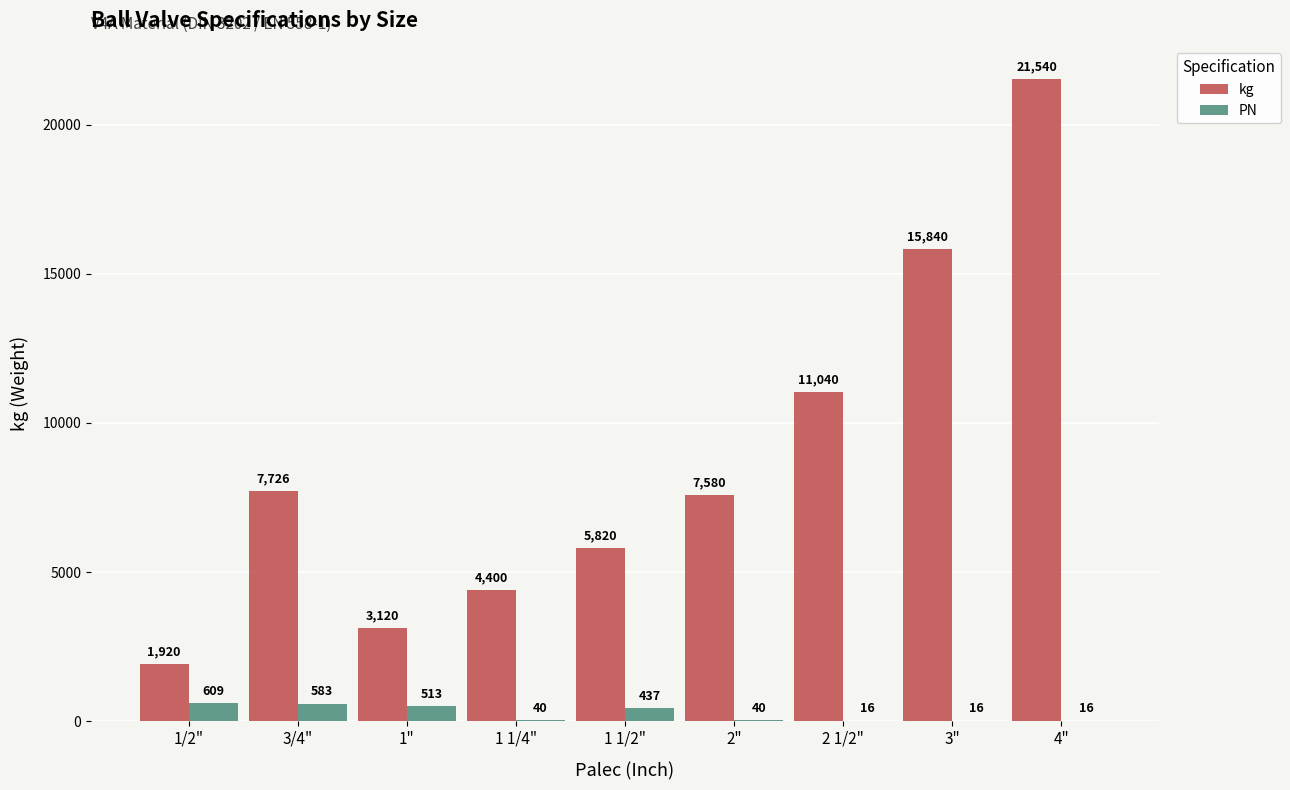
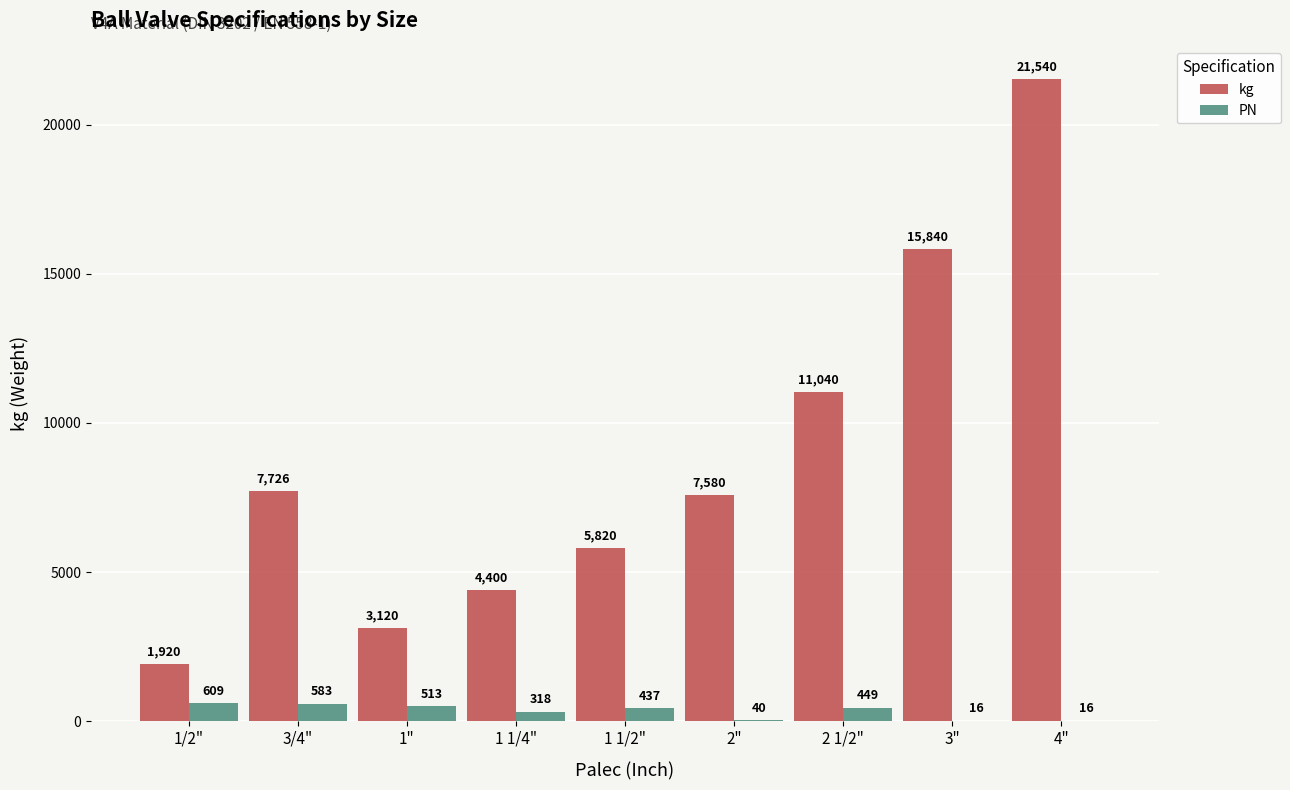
  {
    "kg": {
      "1/2\"": "1,920",
      "3/4\"": "7,726",
      "1\"": "3,120",
      "1 1/4\"": "4,400",
      "1 1/2\"": "5,820",
      "2\"": "7,580",
      "2 1/2\"": "11,040",
      "3\"": "15,840",
      "4\"": "21,540"
    },
    "PN": {
      "1/2\"": "609",
      "3/4\"": "583",
      "1\"": "513",
-     "1 1/4\"": "40",
+     "1 1/4\"": "318",
      "1 1/2\"": "437",
      "2\"": "40",
-     "2 1/2\"": "16",
+     "2 1/2\"": "449",
      "3\"": "16",
      "4\"": "16"
    }
  }
